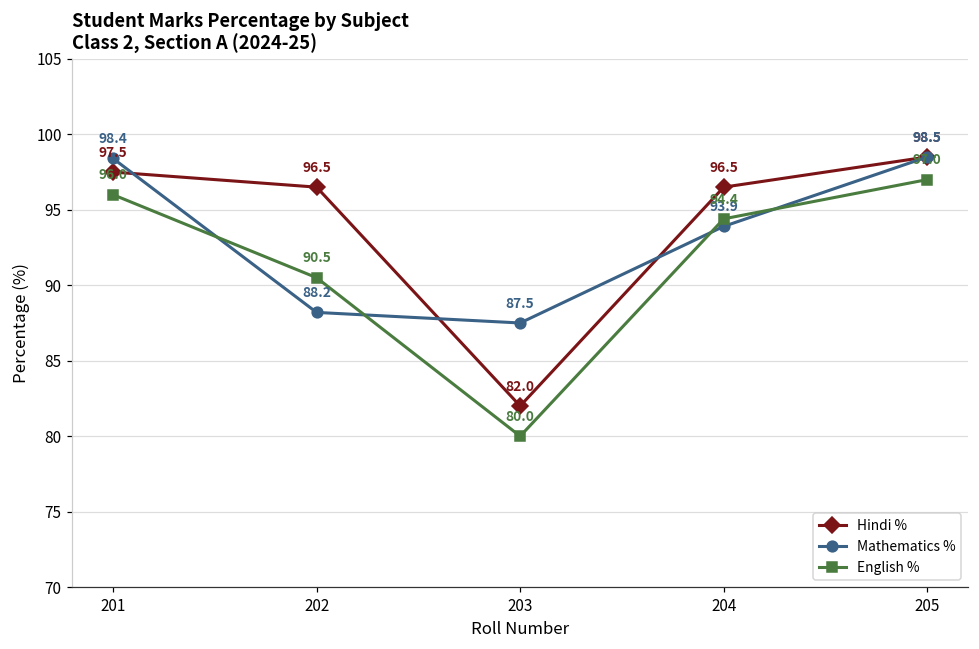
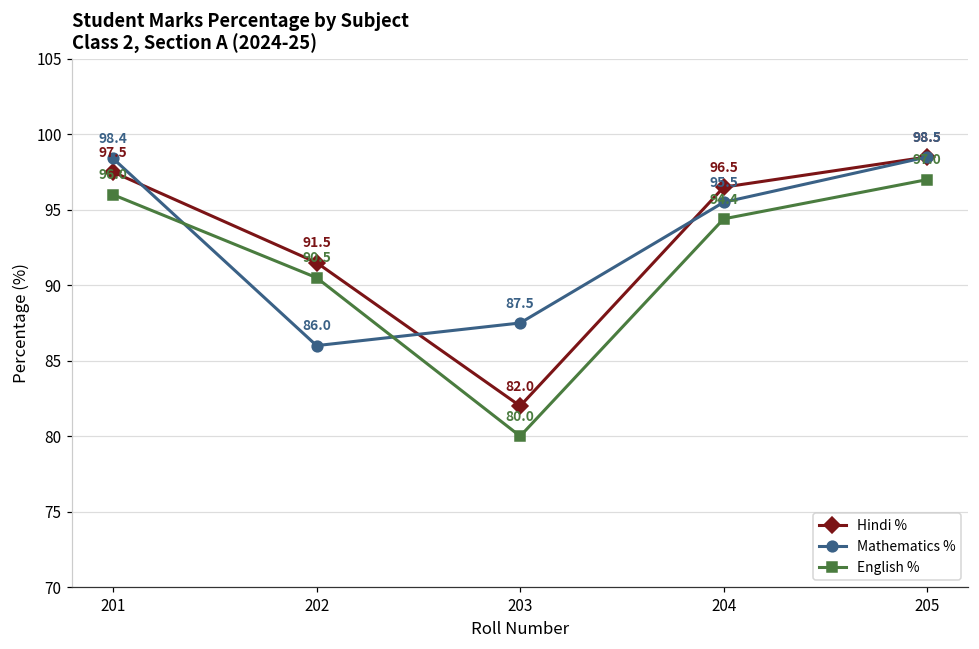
  {
    "Hindi %": {
-     "202": 96.5,
+     "202": 91.5,
      "203": 82.0,
      "204": 96.5
    },
    "Mathematics %": {
      "201": 98.4,
-     "202": 88.2,
+     "202": 86.0,
      "203": 87.5,
-     "204": 93.9
+     "204": 95.5
    },
    "English %": {
      "202": 90.5,
      "203": 80.0
    }
  }
